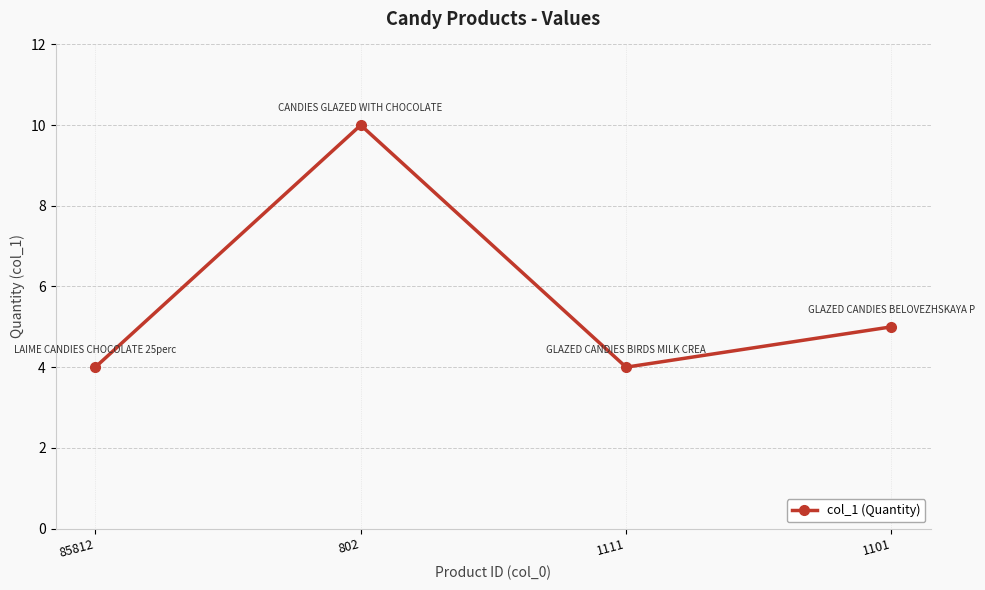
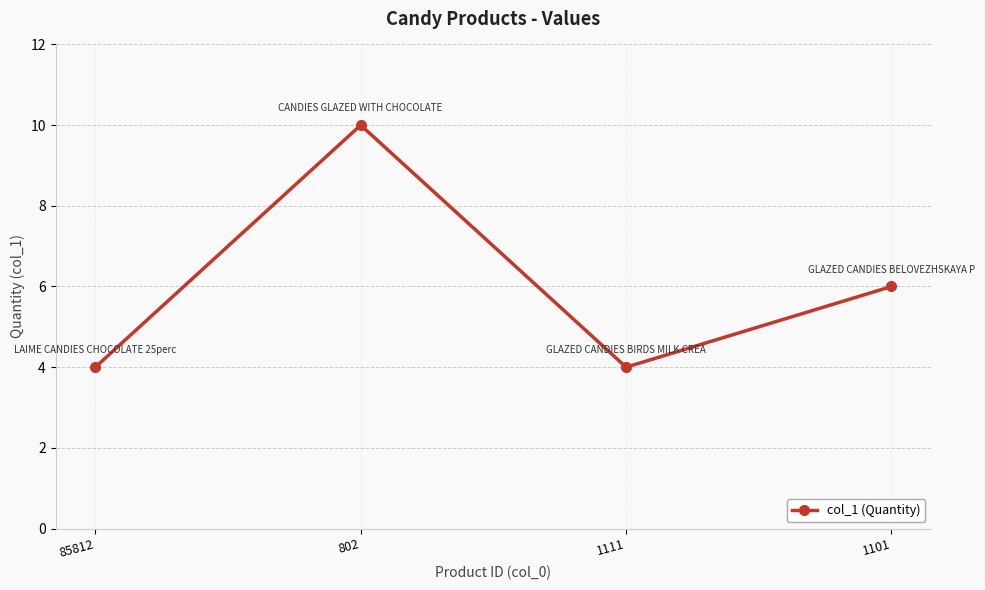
  {
    "802": 10,
    "1111": 4,
-   "1101": 5
+   "1101": 6
  }
